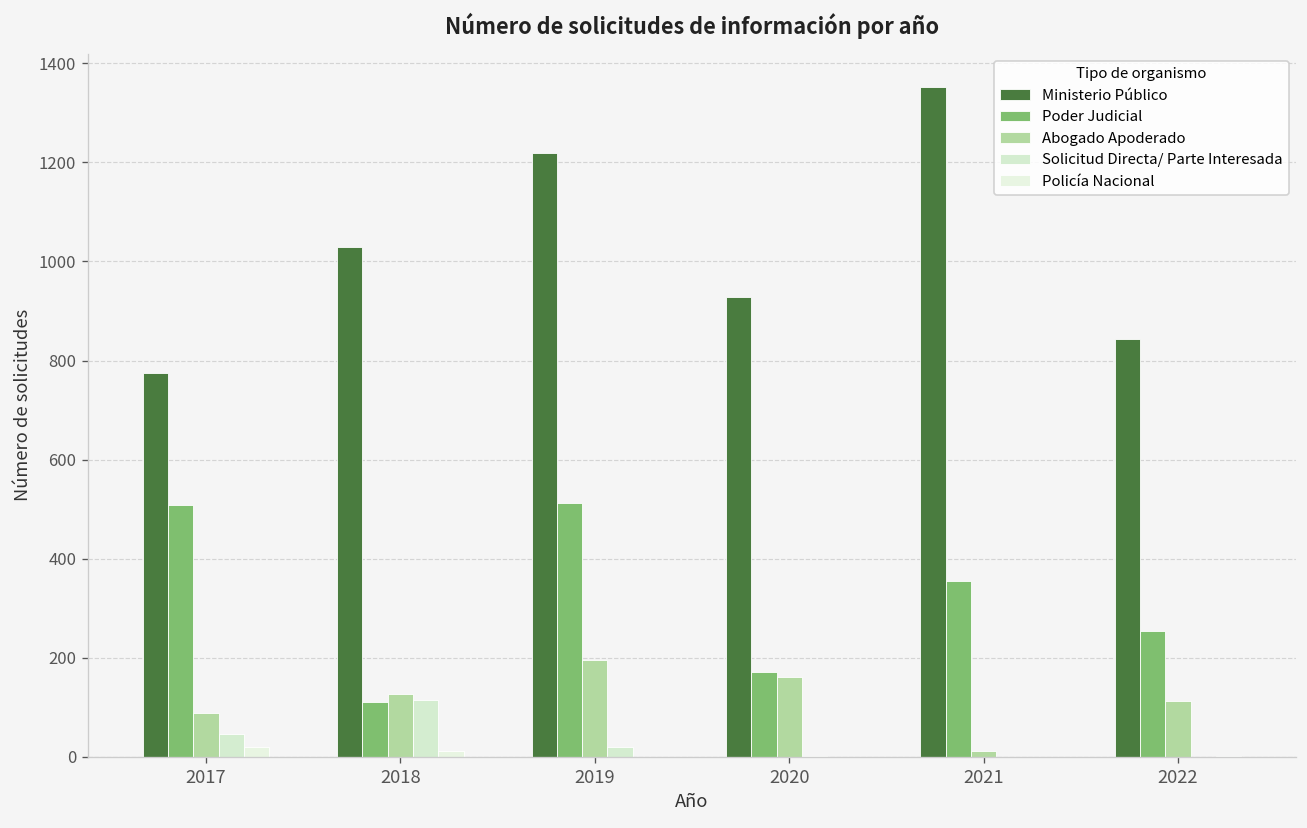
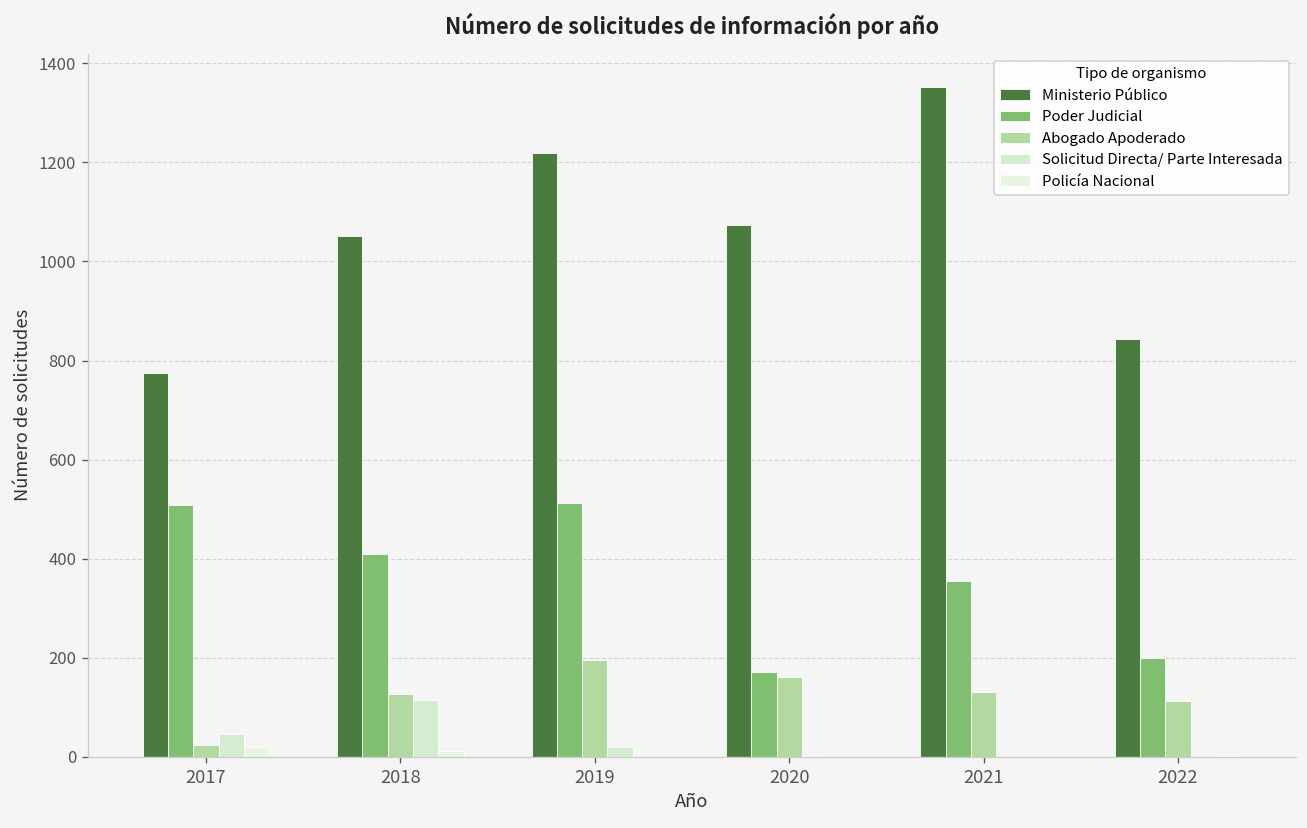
  {
    "Ministerio Público": {
      "2017": 770,
-     "2018": 1030,
+     "2018": 1050,
      "2019": 1220,
-     "2020": 930,
+     "2020": 1070,
      "2021": 1350,
      "2022": 840
    },
    "Poder Judicial": {
      "2017": 510,
-     "2018": 110,
+     "2018": 410,
      "2019": 510,
      "2020": 170,
      "2021": 360,
-     "2022": 260
+     "2022": 200
    },
    "Abogado Apoderado": {
-     "2017": 90,
+     "2017": 20,
      "2018": 130,
      "2019": 200,
      "2020": 160,
-     "2021": 10,
+     "2021": 130,
      "2022": 110
    }
  }
